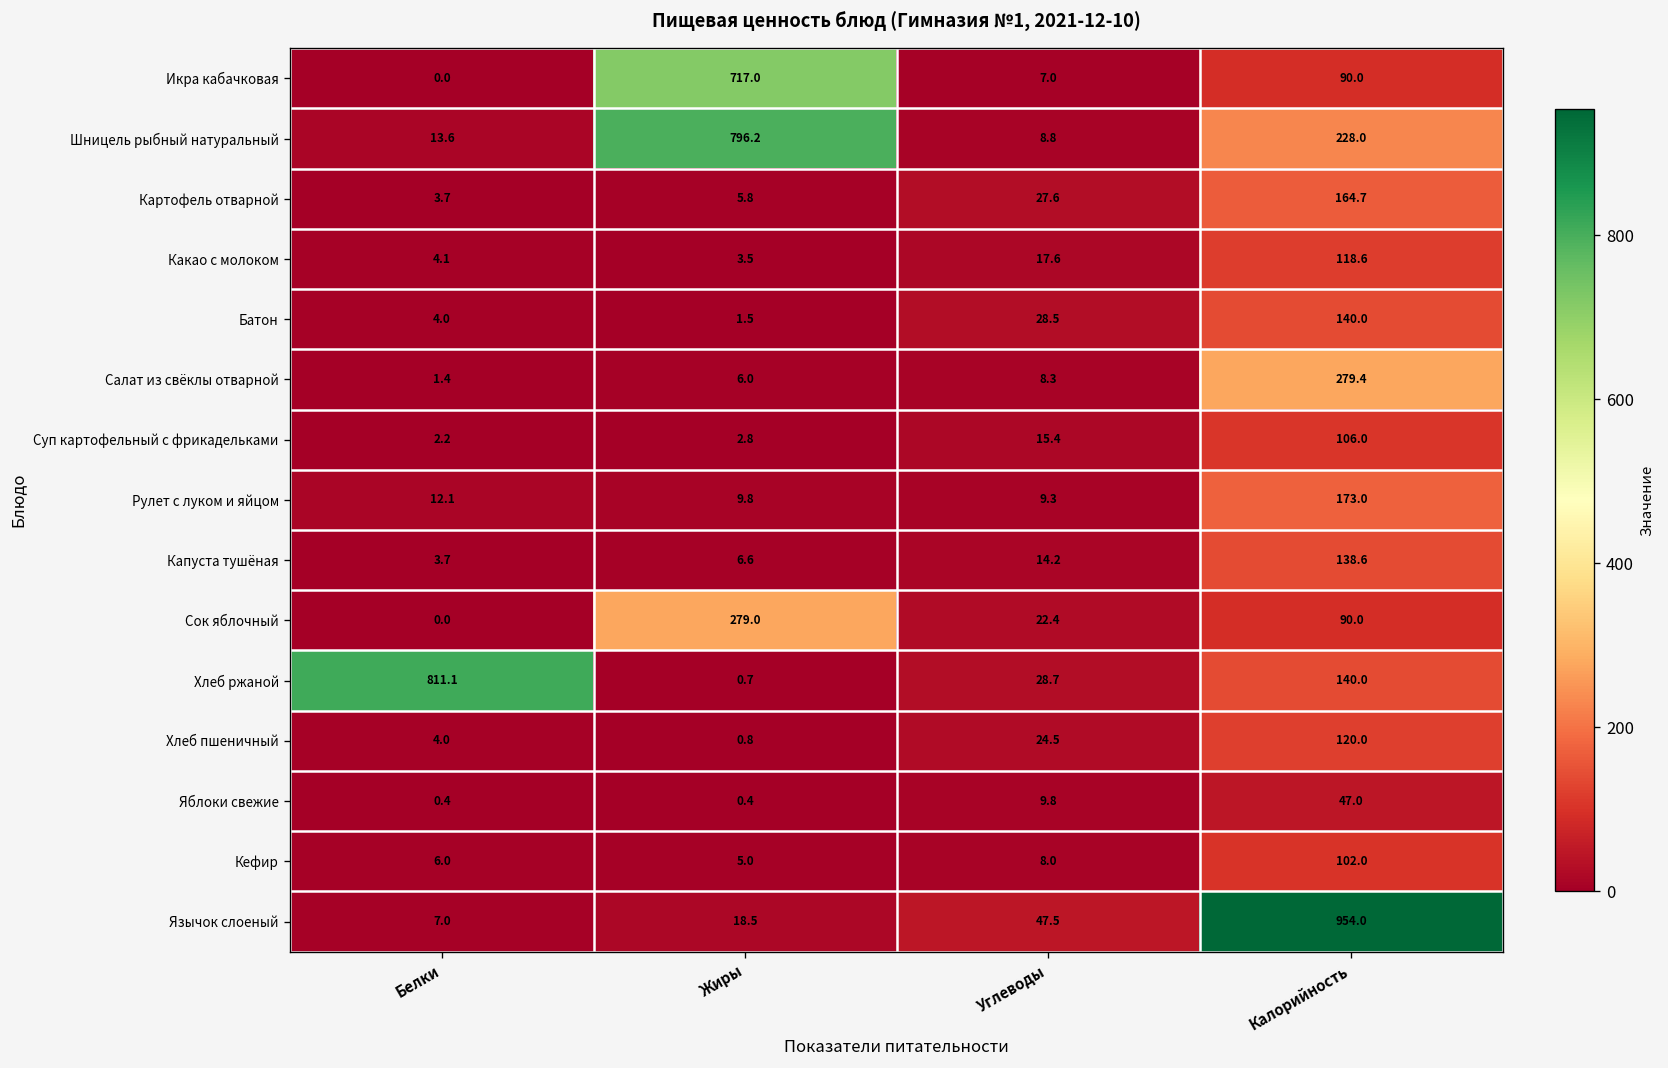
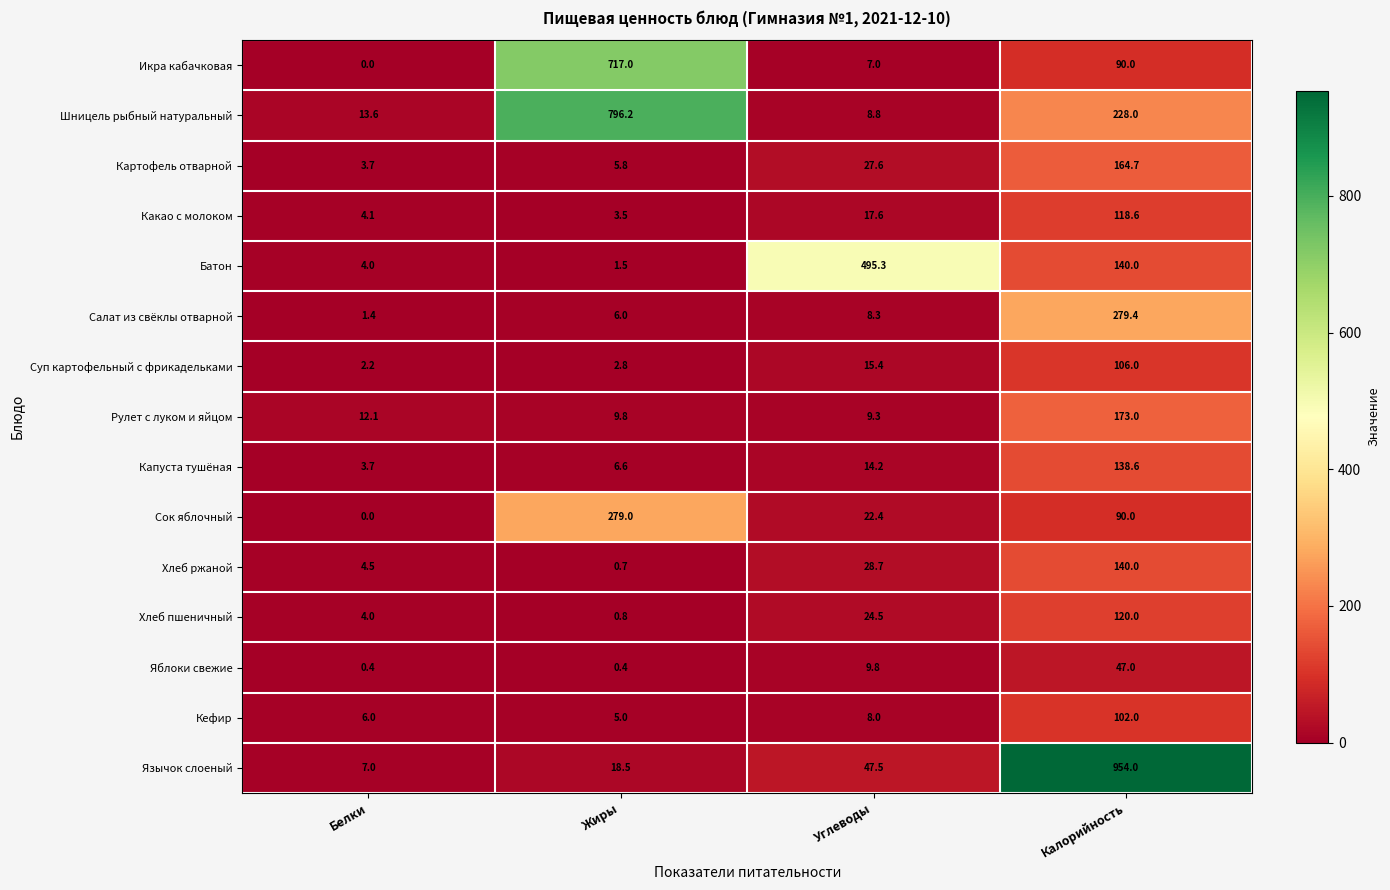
  {
    "Икра кабачковая": {
      "Белки": 0.0,
      "Жиры": 717.0,
      "Углеводы": 7.0,
      "Калорийность": 90.0
    },
    "Шницель рыбный натуральный": {
      "Белки": 13.6,
      "Жиры": 796.2,
      "Углеводы": 8.8,
      "Калорийность": 228.0
    },
    "Картофель отварной": {
      "Белки": 3.7,
      "Жиры": 5.8,
      "Углеводы": 27.6,
      "Калорийность": 164.7
    },
    "Какао с молоком": {
      "Белки": 4.1,
      "Жиры": 3.5,
      "Углеводы": 17.6,
      "Калорийность": 118.6
    },
    "Батон": {
      "Белки": 4.0,
      "Жиры": 1.5,
-     "Углеводы": 28.5,
+     "Углеводы": 495.3,
      "Калорийность": 140.0
    },
    "Салат из свёклы отварной": {
      "Белки": 1.4,
      "Жиры": 6.0,
      "Углеводы": 8.3,
      "Калорийность": 279.4
    },
    "Суп картофельный с фрикадельками": {
      "Белки": 2.2,
      "Жиры": 2.8,
      "Углеводы": 15.4,
      "Калорийность": 106.0
    },
    "Рулет с луком и яйцом": {
      "Белки": 12.1,
      "Жиры": 9.8,
      "Углеводы": 9.3,
      "Калорийность": 173.0
    },
    "Капуста тушёная": {
      "Белки": 3.7,
      "Жиры": 6.6,
      "Углеводы": 14.2,
      "Калорийность": 138.6
    },
    "Сок яблочный": {
      "Белки": 0.0,
      "Жиры": 279.0,
      "Углеводы": 22.4,
      "Калорийность": 90.0
    },
    "Хлеб ржаной": {
-     "Белки": 811.1,
+     "Белки": 4.5,
      "Жиры": 0.7,
      "Углеводы": 28.7,
      "Калорийность": 140.0
    },
    "Хлеб пшеничный": {
      "Белки": 4.0,
      "Жиры": 0.8,
      "Углеводы": 24.5,
      "Калорийность": 120.0
    },
    "Яблоки свежие": {
      "Белки": 0.4,
      "Жиры": 0.4,
      "Углеводы": 9.8,
      "Калорийность": 47.0
    },
    "Кефир": {
      "Белки": 6.0,
      "Жиры": 5.0,
      "Углеводы": 8.0,
      "Калорийность": 102.0
    },
    "Язычок слоеный": {
      "Белки": 7.0,
      "Жиры": 18.5,
      "Углеводы": 47.5,
      "Калорийность": 954.0
    }
  }
